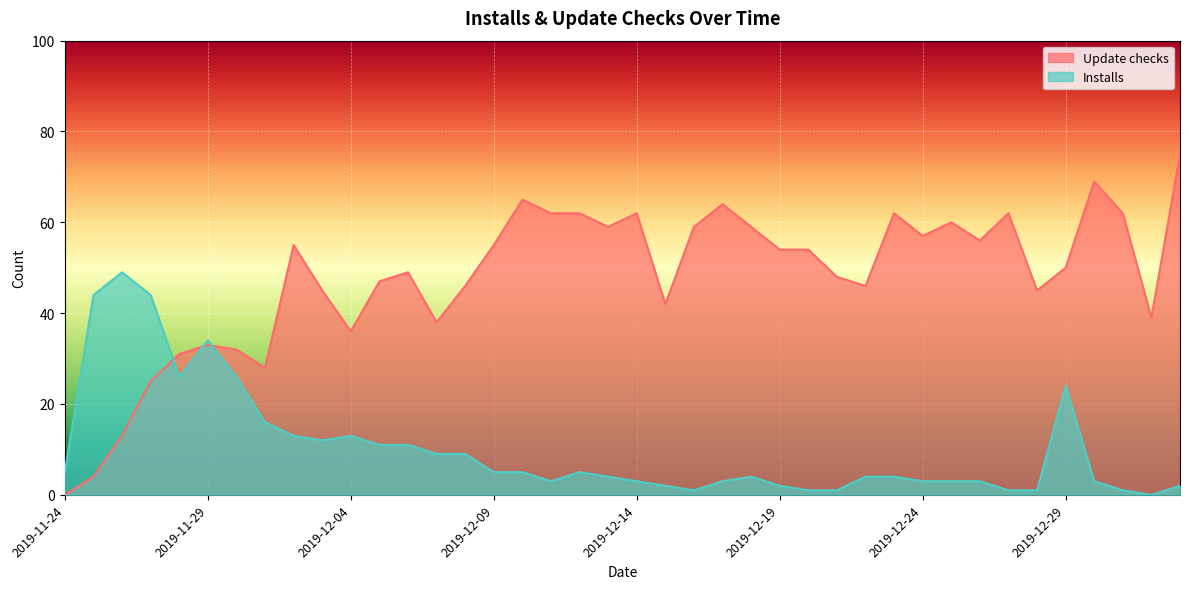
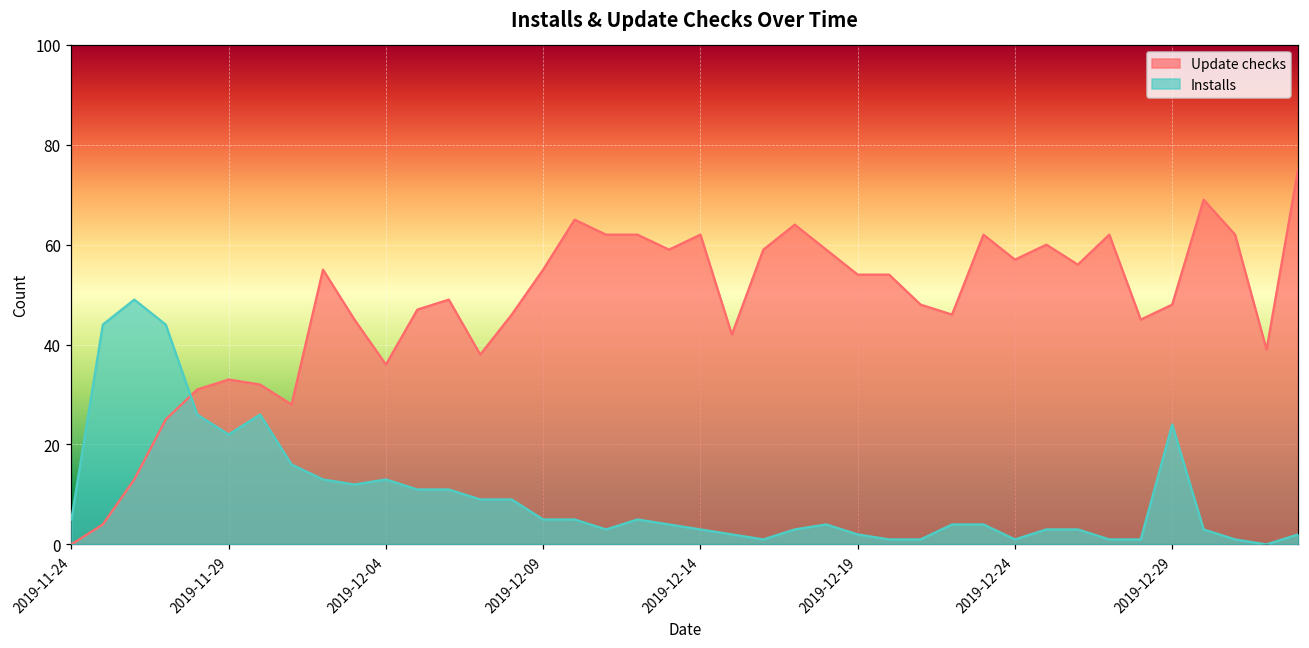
  {
    "Update checks": {
      "2019-11-24": 0,
      "2019-11-29": 33,
      "2019-12-04": 36,
      "2019-12-09": 55,
      "2019-12-14": 62,
      "2019-12-19": 54,
      "2019-12-24": 57,
-     "2019-12-29": 50
+     "2019-12-29": 48
    },
    "Installs": {
      "2019-11-24": 5,
-     "2019-11-29": 34,
+     "2019-11-29": 22,
      "2019-12-04": 13,
      "2019-12-09": 5,
      "2019-12-14": 3,
      "2019-12-19": 2,
-     "2019-12-24": 3,
+     "2019-12-24": 1,
      "2019-12-29": 24
    }
  }
